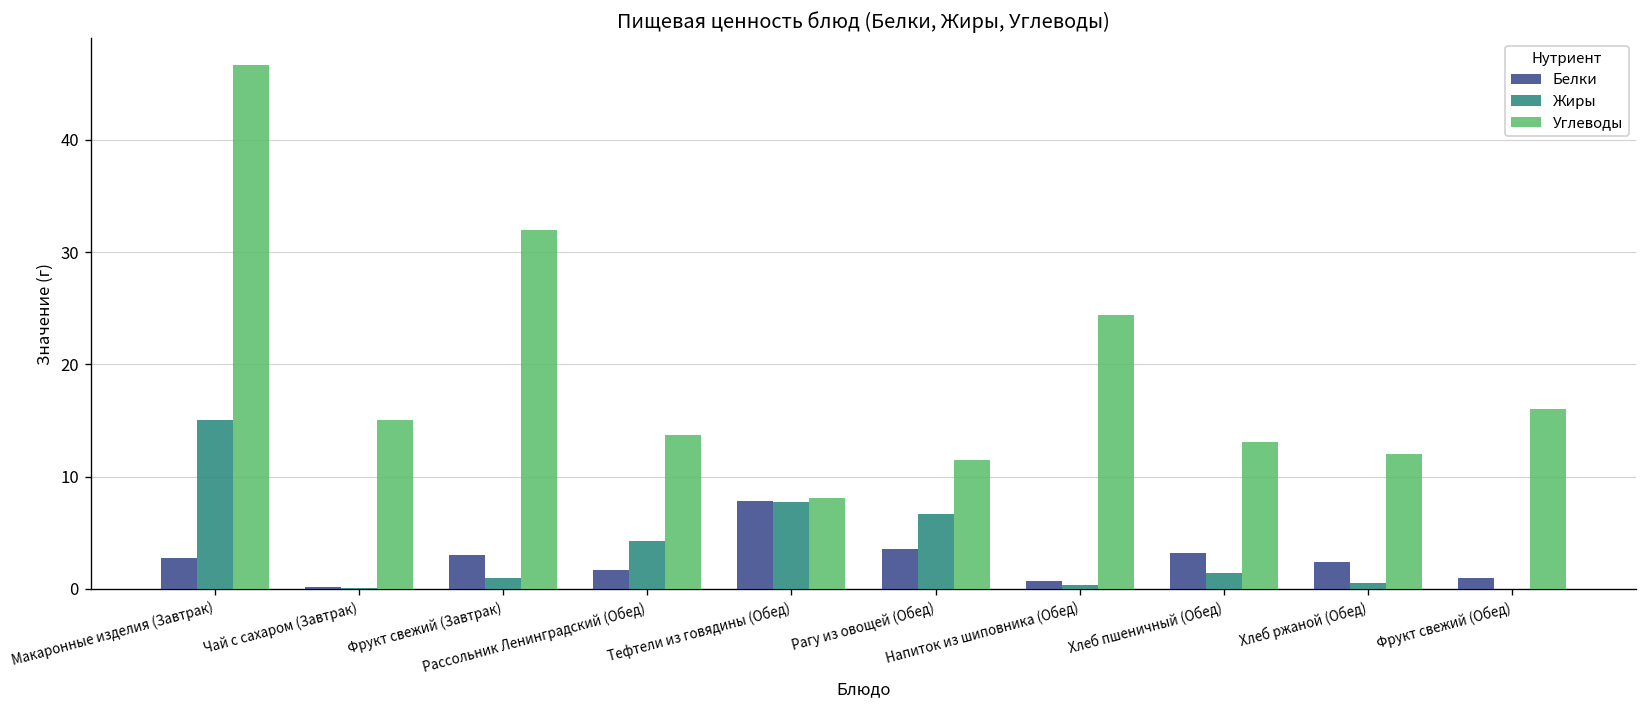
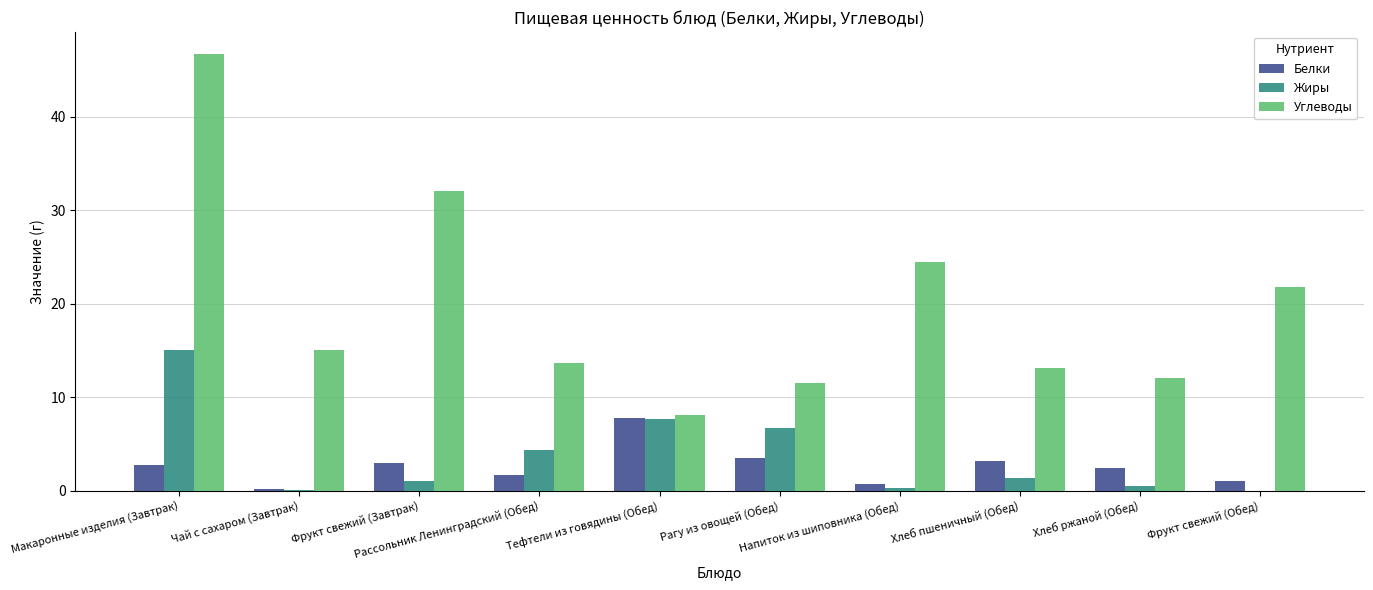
  {
    "Белки": {
      "Макаронные изделия (Завтрак)": 3,
      "Фрукт свежий (Завтрак)": 3,
      "Рассольник Ленинградский (Обед)": 2,
      "Тефтели из говядины (Обед)": 8,
      "Рагу из овощей (Обед)": 4,
      "Напиток из шиповника (Обед)": 1,
      "Хлеб пшеничный (Обед)": 3,
      "Хлеб ржаной (Обед)": 2,
      "Фрукт свежий (Обед)": 1
    },
    "Жиры": {
      "Макаронные изделия (Завтрак)": 15,
      "Фрукт свежий (Завтрак)": 1,
      "Рассольник Ленинградский (Обед)": 4,
      "Тефтели из говядины (Обед)": 8,
      "Рагу из овощей (Обед)": 7,
      "Напиток из шиповника (Обед)": 0,
      "Хлеб пшеничный (Обед)": 1,
      "Хлеб ржаной (Обед)": 1,
      "Фрукт свежий (Обед)": 0
    },
    "Углеводы": {
      "Макаронные изделия (Завтрак)": 47,
      "Чай с сахаром (Завтрак)": 15,
      "Фрукт свежий (Завтрак)": 32,
      "Рассольник Ленинградский (Обед)": 14,
      "Тефтели из говядины (Обед)": 8,
      "Рагу из овощей (Обед)": 12,
      "Напиток из шиповника (Обед)": 24,
      "Хлеб пшеничный (Обед)": 13,
      "Хлеб ржаной (Обед)": 12,
-     "Фрукт свежий (Обед)": 16
+     "Фрукт свежий (Обед)": 22
    }
  }
